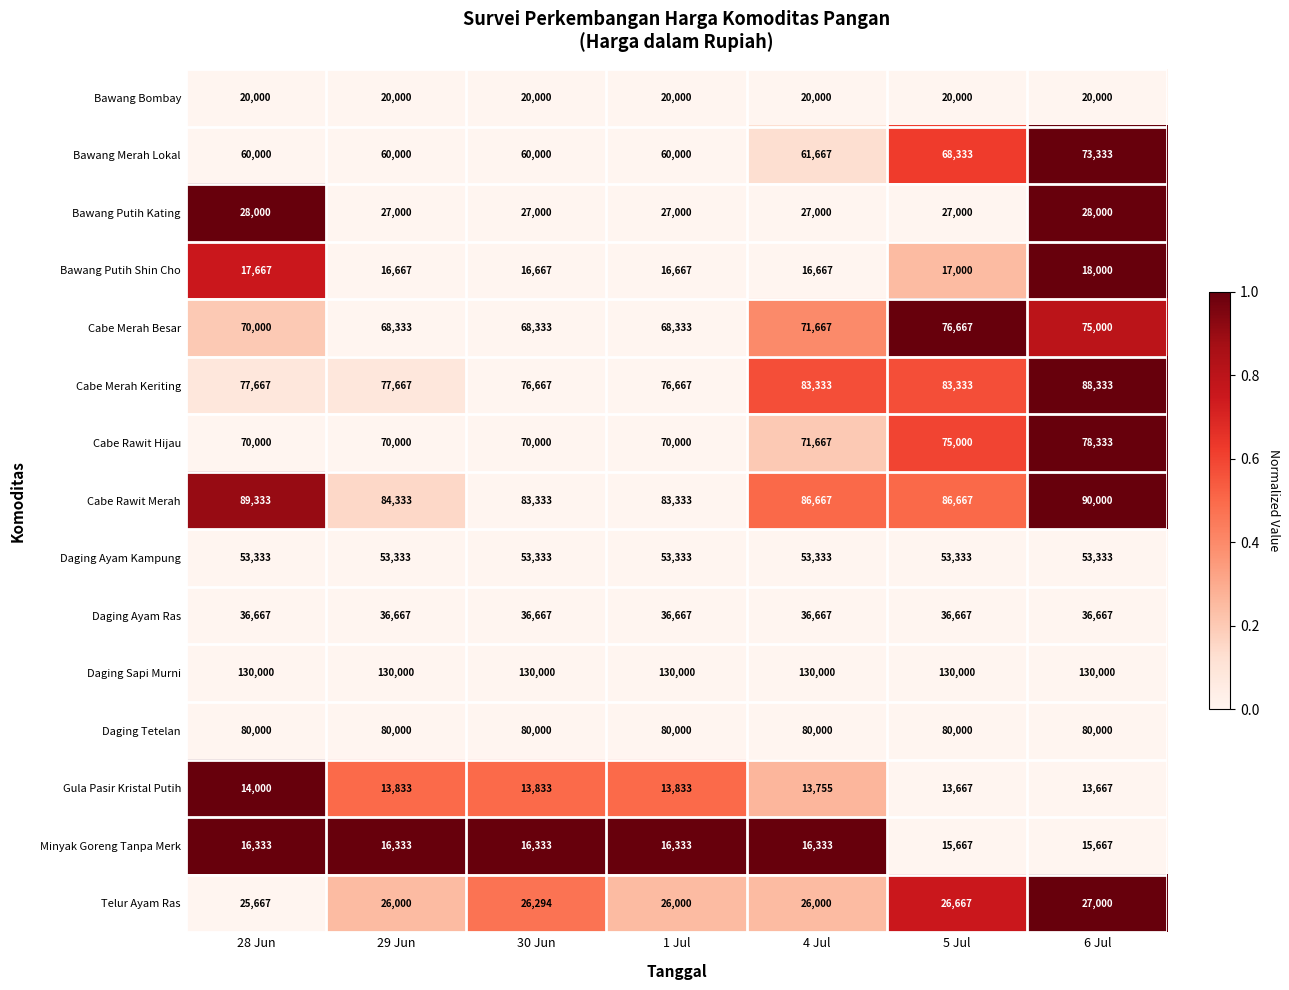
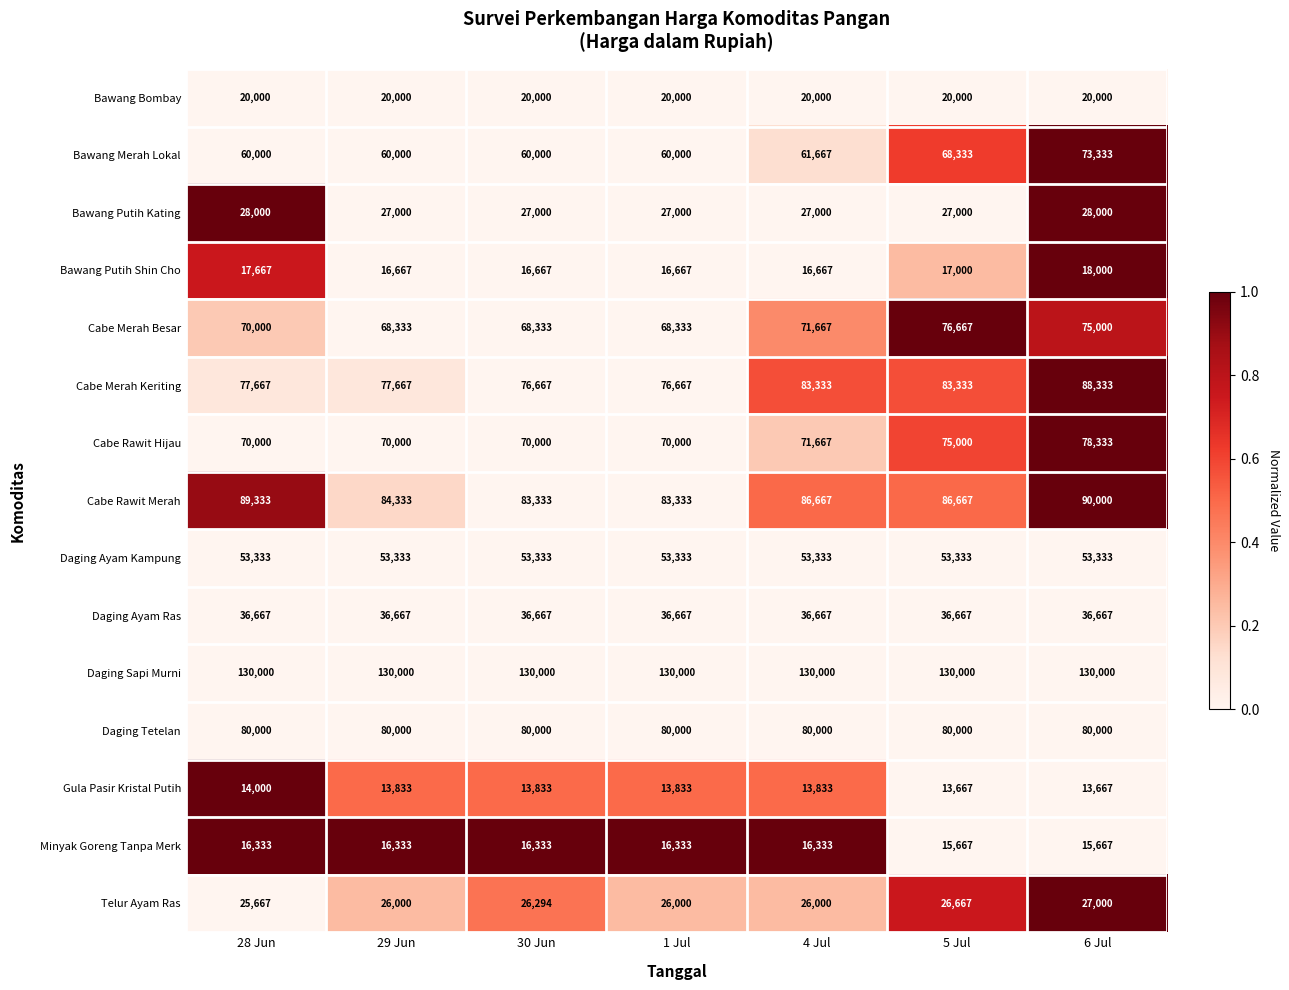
  {
    "Bawang Bombay": {
      "28 Jun": "20,000",
      "29 Jun": "20,000",
      "30 Jun": "20,000",
      "1 Jul": "20,000",
      "4 Jul": "20,000",
      "5 Jul": "20,000",
      "6 Jul": "20,000"
    },
    "Bawang Merah Lokal": {
      "28 Jun": "60,000",
      "29 Jun": "60,000",
      "30 Jun": "60,000",
      "1 Jul": "60,000",
      "4 Jul": "61,667",
      "5 Jul": "68,333",
      "6 Jul": "73,333"
    },
    "Bawang Putih Kating": {
      "28 Jun": "28,000",
      "29 Jun": "27,000",
      "30 Jun": "27,000",
      "1 Jul": "27,000",
      "4 Jul": "27,000",
      "5 Jul": "27,000",
      "6 Jul": "28,000"
    },
    "Bawang Putih Shin Cho": {
      "28 Jun": "17,667",
      "29 Jun": "16,667",
      "30 Jun": "16,667",
      "1 Jul": "16,667",
      "4 Jul": "16,667",
      "5 Jul": "17,000",
      "6 Jul": "18,000"
    },
    "Cabe Merah Besar": {
      "28 Jun": "70,000",
      "29 Jun": "68,333",
      "30 Jun": "68,333",
      "1 Jul": "68,333",
      "4 Jul": "71,667",
      "5 Jul": "76,667",
      "6 Jul": "75,000"
    },
    "Cabe Merah Keriting": {
      "28 Jun": "77,667",
      "29 Jun": "77,667",
      "30 Jun": "76,667",
      "1 Jul": "76,667",
      "4 Jul": "83,333",
      "5 Jul": "83,333",
      "6 Jul": "88,333"
    },
    "Cabe Rawit Hijau": {
      "28 Jun": "70,000",
      "29 Jun": "70,000",
      "30 Jun": "70,000",
      "1 Jul": "70,000",
      "4 Jul": "71,667",
      "5 Jul": "75,000",
      "6 Jul": "78,333"
    },
    "Cabe Rawit Merah": {
      "28 Jun": "89,333",
      "29 Jun": "84,333",
      "30 Jun": "83,333",
      "1 Jul": "83,333",
      "4 Jul": "86,667",
      "5 Jul": "86,667",
      "6 Jul": "90,000"
    },
    "Daging Ayam Kampung": {
      "28 Jun": "53,333",
      "29 Jun": "53,333",
      "30 Jun": "53,333",
      "1 Jul": "53,333",
      "4 Jul": "53,333",
      "5 Jul": "53,333",
      "6 Jul": "53,333"
    },
    "Daging Ayam Ras": {
      "28 Jun": "36,667",
      "29 Jun": "36,667",
      "30 Jun": "36,667",
      "1 Jul": "36,667",
      "4 Jul": "36,667",
      "5 Jul": "36,667",
      "6 Jul": "36,667"
    },
    "Daging Sapi Murni": {
      "28 Jun": "130,000",
      "29 Jun": "130,000",
      "30 Jun": "130,000",
      "1 Jul": "130,000",
      "4 Jul": "130,000",
      "5 Jul": "130,000",
      "6 Jul": "130,000"
    },
    "Daging Tetelan": {
      "28 Jun": "80,000",
      "29 Jun": "80,000",
      "30 Jun": "80,000",
      "1 Jul": "80,000",
      "4 Jul": "80,000",
      "5 Jul": "80,000",
      "6 Jul": "80,000"
    },
    "Gula Pasir Kristal Putih": {
      "28 Jun": "14,000",
      "29 Jun": "13,833",
      "30 Jun": "13,833",
      "1 Jul": "13,833",
-     "4 Jul": "13,755",
+     "4 Jul": "13,833",
      "5 Jul": "13,667",
      "6 Jul": "13,667"
    },
    "Minyak Goreng Tanpa Merk": {
      "28 Jun": "16,333",
      "29 Jun": "16,333",
      "30 Jun": "16,333",
      "1 Jul": "16,333",
      "4 Jul": "16,333",
      "5 Jul": "15,667",
      "6 Jul": "15,667"
    },
    "Telur Ayam Ras": {
      "28 Jun": "25,667",
      "29 Jun": "26,000",
      "30 Jun": "26,294",
      "1 Jul": "26,000",
      "4 Jul": "26,000",
      "5 Jul": "26,667",
      "6 Jul": "27,000"
    }
  }
